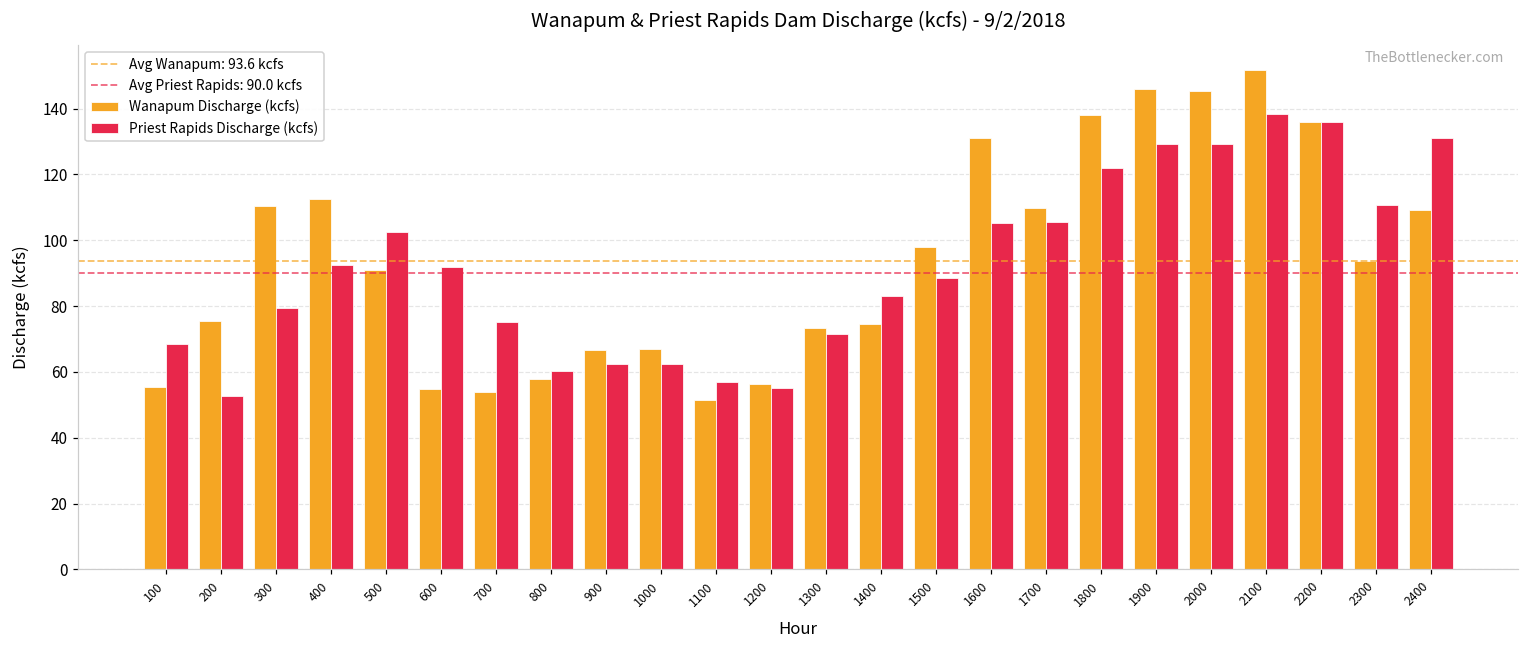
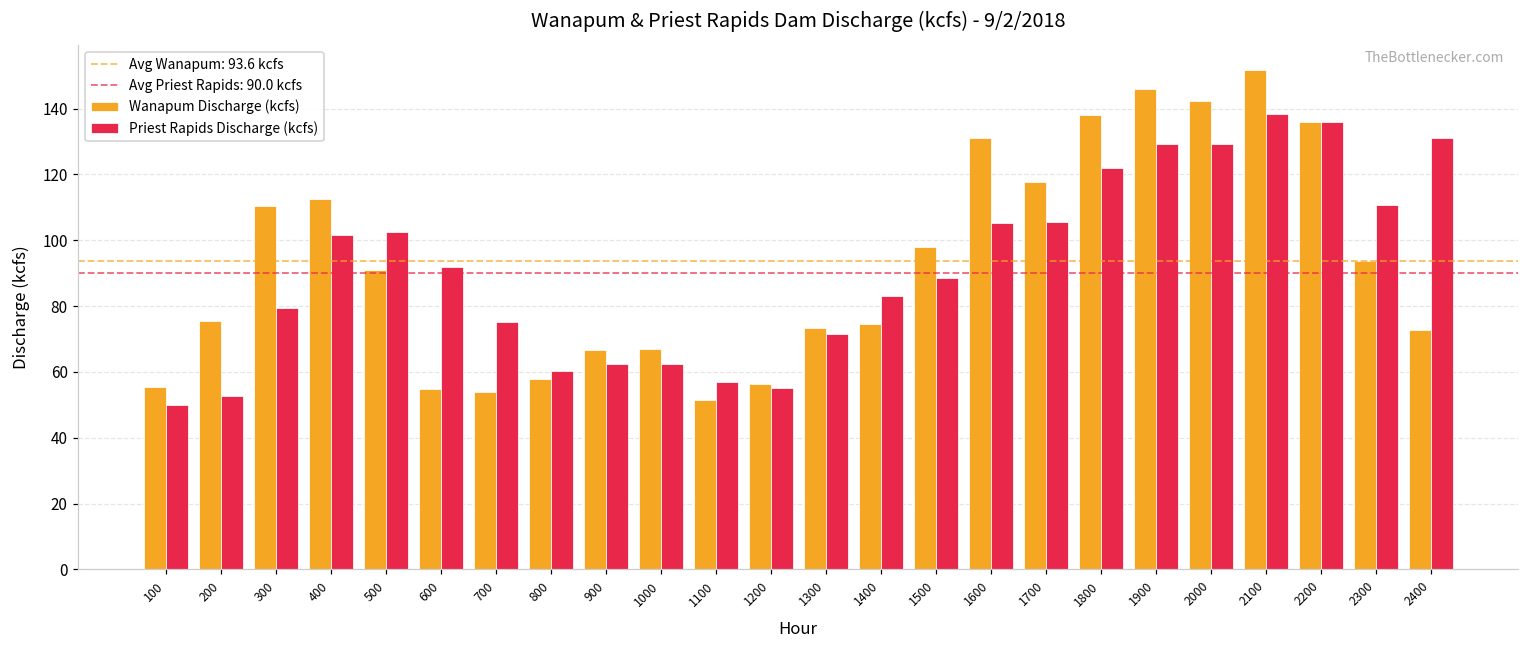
  {
    "Wanapum Discharge (kcfs)": {
      "100": 56,
      "200": 76,
      "300": 111,
      "400": 113,
      "500": 91,
      "600": 55,
      "700": 54,
      "800": 58,
      "900": 67,
      "1000": 67,
      "1100": 51,
      "1200": 56,
      "1300": 73,
      "1400": 75,
      "1500": 98,
      "1600": 131,
-     "1700": 110,
+     "1700": 118,
      "1800": 138,
      "1900": 146,
-     "2000": 145,
+     "2000": 142,
      "2100": 152,
      "2200": 136,
      "2300": 94,
-     "2400": 109
+     "2400": 73
    },
    "Priest Rapids Discharge (kcfs)": {
-     "100": 69,
+     "100": 50,
      "200": 53,
      "300": 79,
-     "400": 92,
+     "400": 102,
      "500": 102,
      "600": 92,
      "700": 75,
      "800": 60,
      "900": 62,
      "1000": 62,
      "1100": 57,
      "1200": 55,
      "1300": 72,
      "1400": 83,
      "1500": 89,
      "1600": 105,
      "1700": 106,
      "1800": 122,
      "1900": 129,
      "2000": 129,
      "2100": 139,
      "2200": 136,
      "2300": 111,
      "2400": 131
    }
  }
